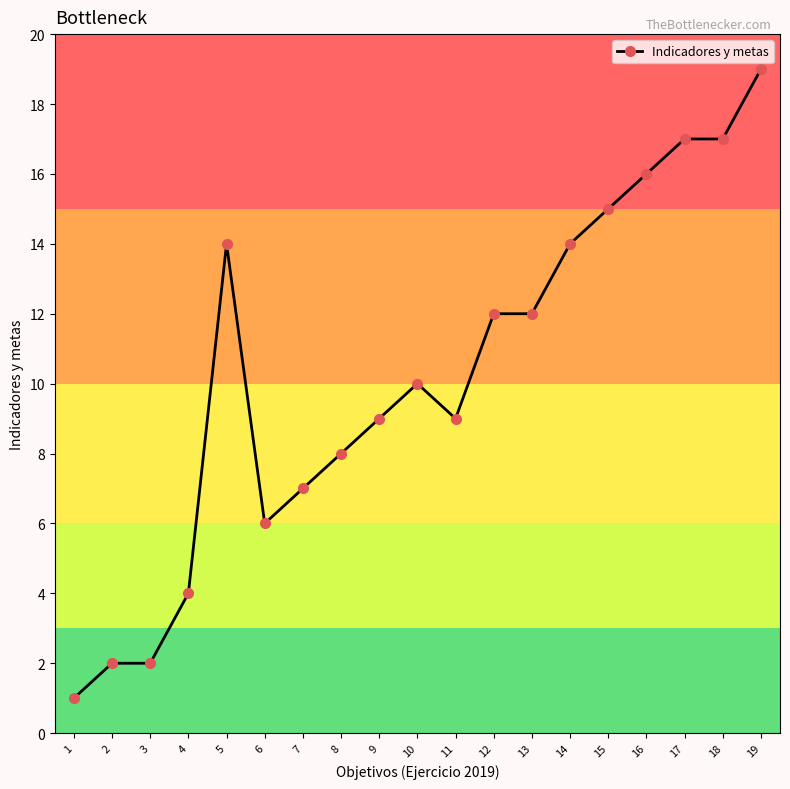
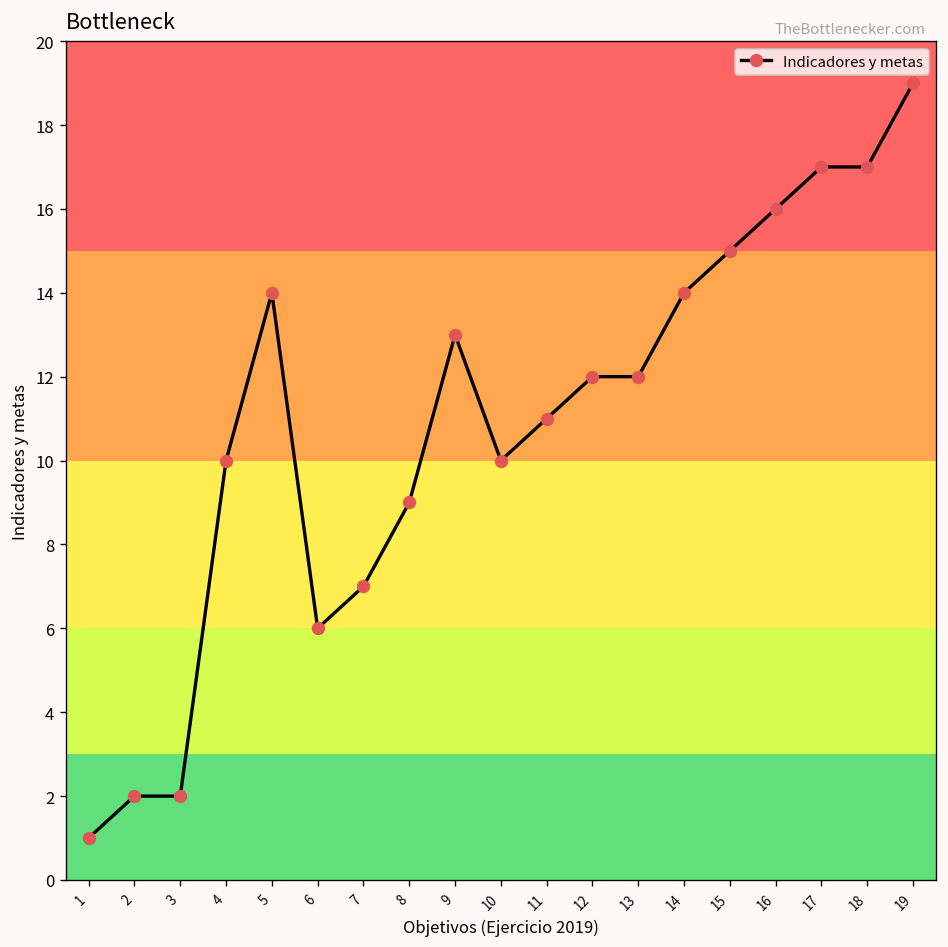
  {
    "1": 1,
    "2": 2,
    "3": 2,
-   "4": 4,
+   "4": 10,
    "5": 14,
    "6": 6,
    "7": 7,
-   "8": 8,
-   "9": 9,
+   "8": 9,
+   "9": 13,
    "10": 10,
-   "11": 9,
+   "11": 11,
    "12": 12,
    "13": 12,
    "14": 14,
    "15": 15,
    "16": 16,
    "17": 17,
    "18": 17,
    "19": 19
  }
